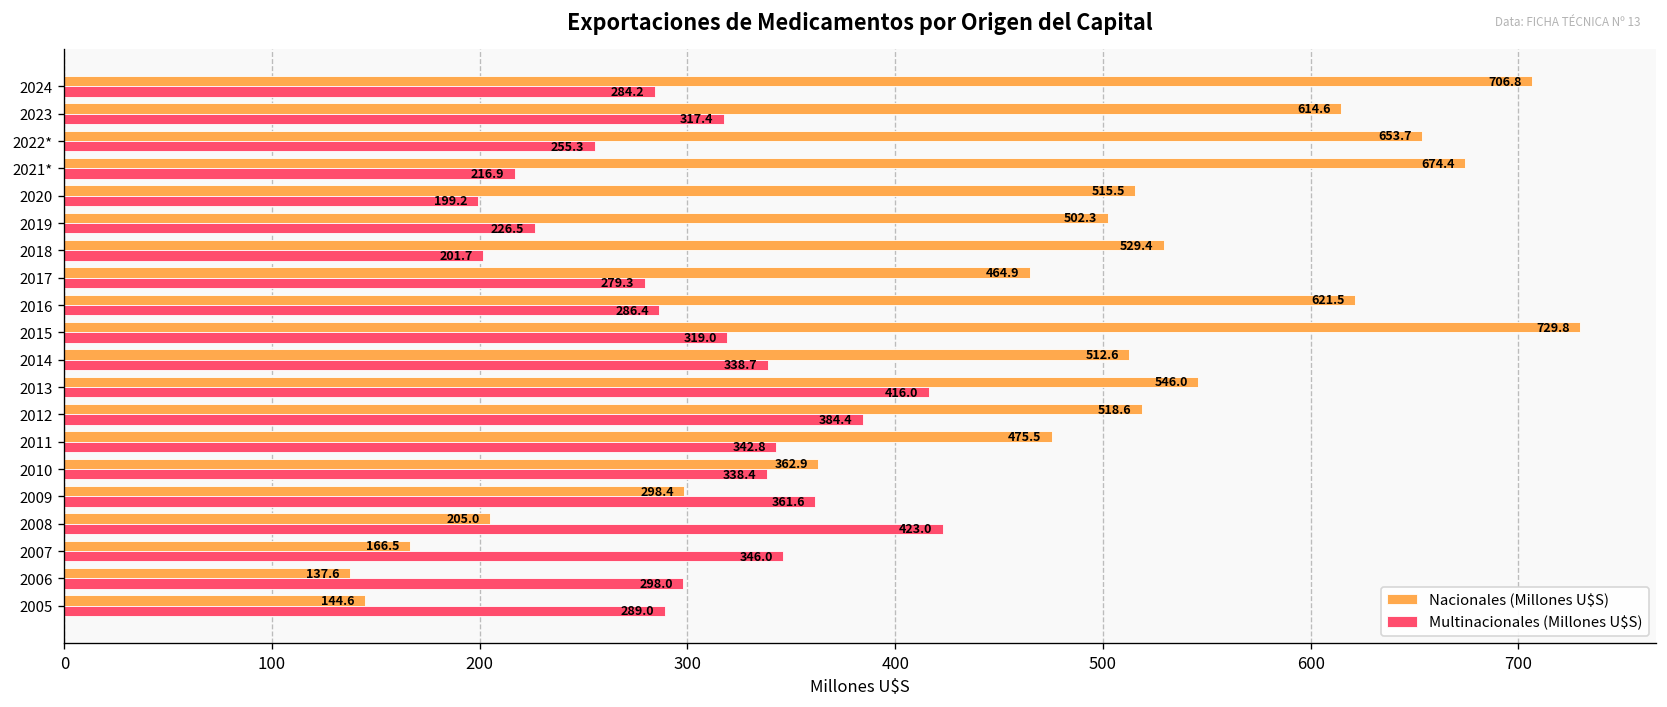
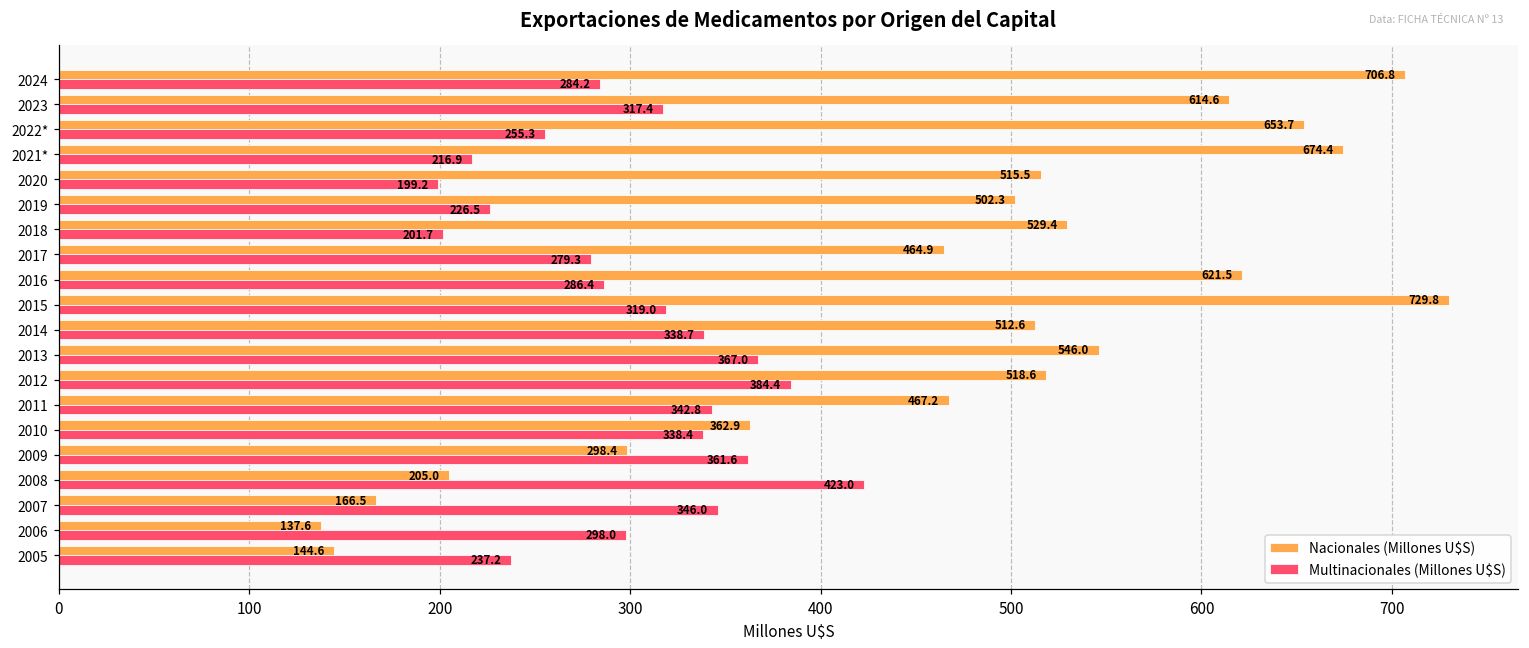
  {
    "Nacionales (Millones U$S)": {
      "2024": 706.8,
      "2023": 614.6,
      "2022*": 653.7,
      "2021*": 674.4,
      "2020": 515.5,
      "2019": 502.3,
      "2018": 529.4,
      "2017": 464.9,
      "2016": 621.5,
      "2015": 729.8,
      "2014": 512.6,
      "2013": 546.0,
      "2012": 518.6,
-     "2011": 475.5,
+     "2011": 467.2,
      "2010": 362.9,
      "2009": 298.4,
      "2008": 205.0,
      "2007": 166.5,
      "2006": 137.6,
      "2005": 144.6
    },
    "Multinacionales (Millones U$S)": {
      "2024": 284.2,
      "2023": 317.4,
      "2022*": 255.3,
      "2021*": 216.9,
      "2020": 199.2,
      "2019": 226.5,
      "2018": 201.7,
      "2017": 279.3,
      "2016": 286.4,
      "2015": 319.0,
      "2014": 338.7,
-     "2013": 416.0,
+     "2013": 367.0,
      "2012": 384.4,
      "2011": 342.8,
      "2010": 338.4,
      "2009": 361.6,
      "2008": 423.0,
      "2007": 346.0,
      "2006": 298.0,
-     "2005": 289.0
+     "2005": 237.2
    }
  }
